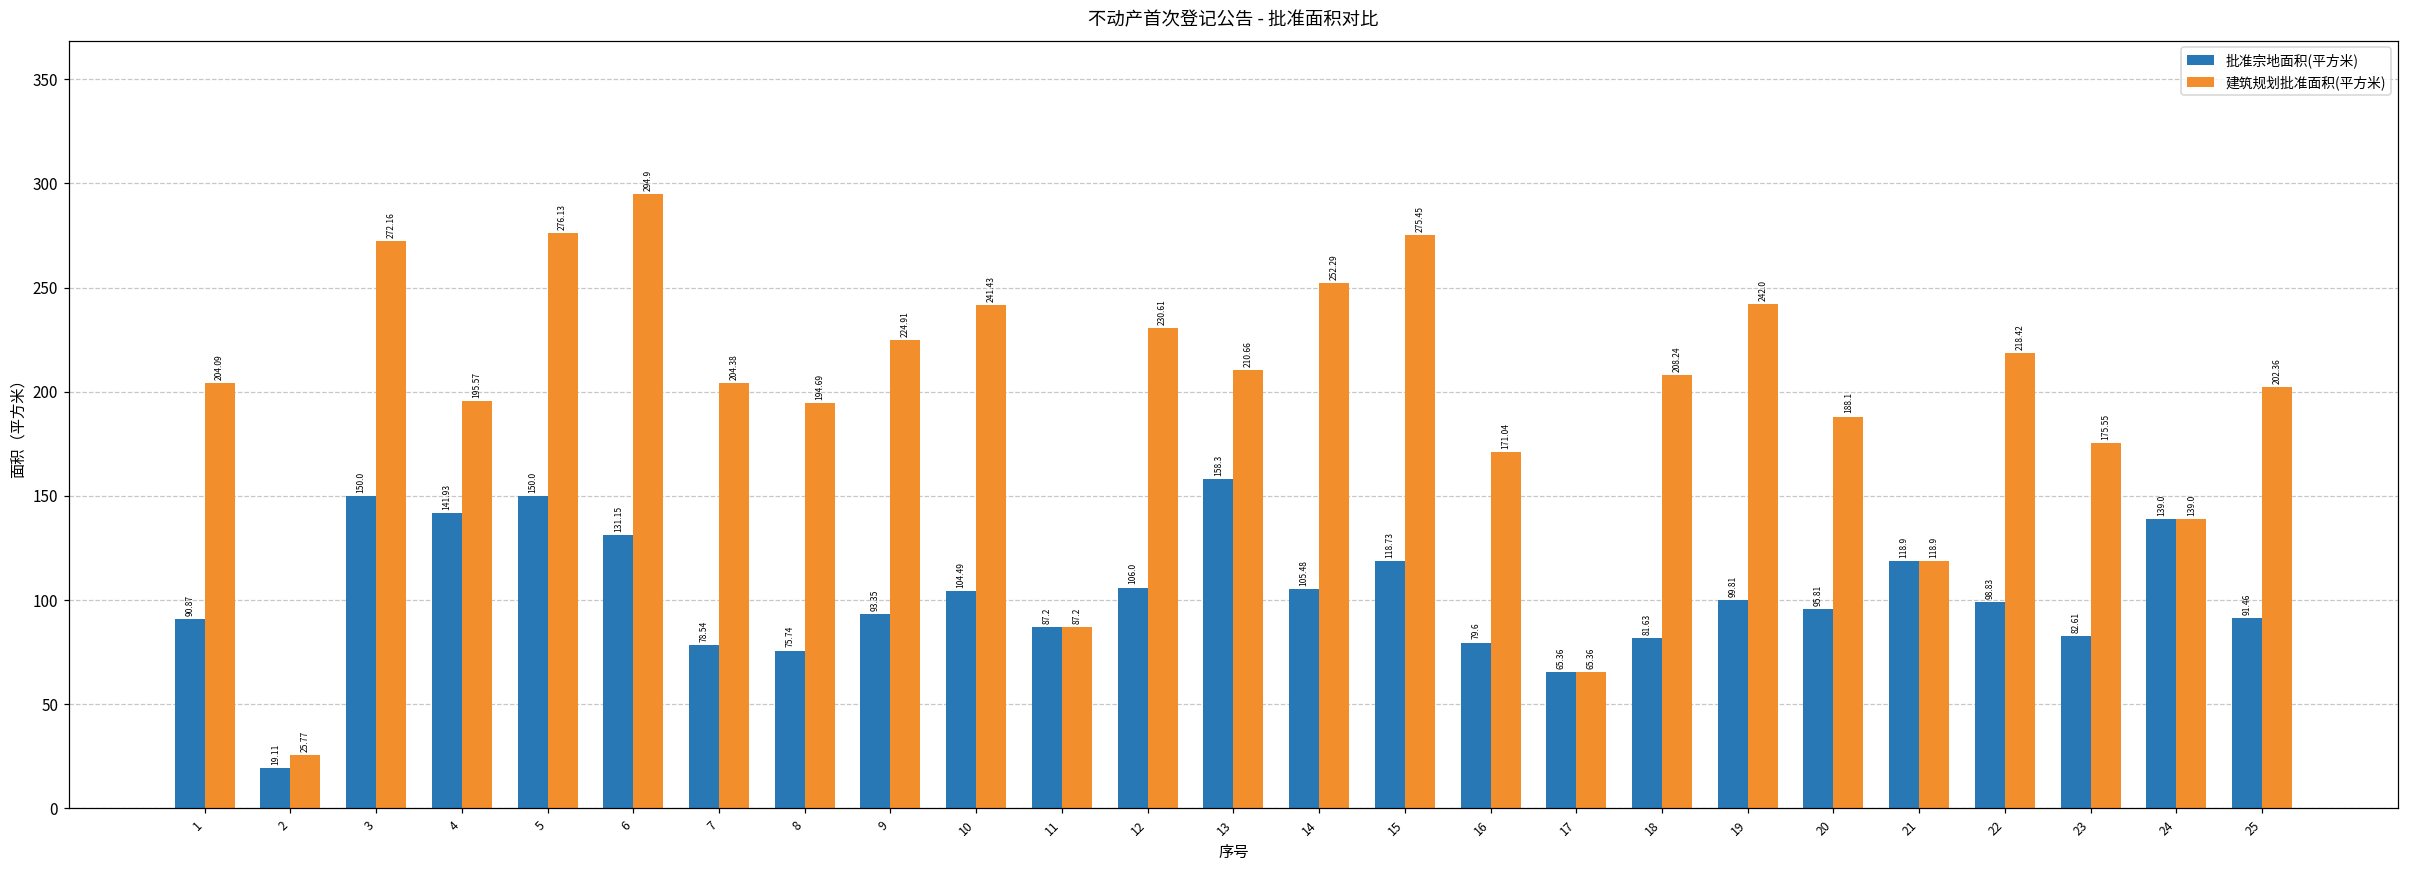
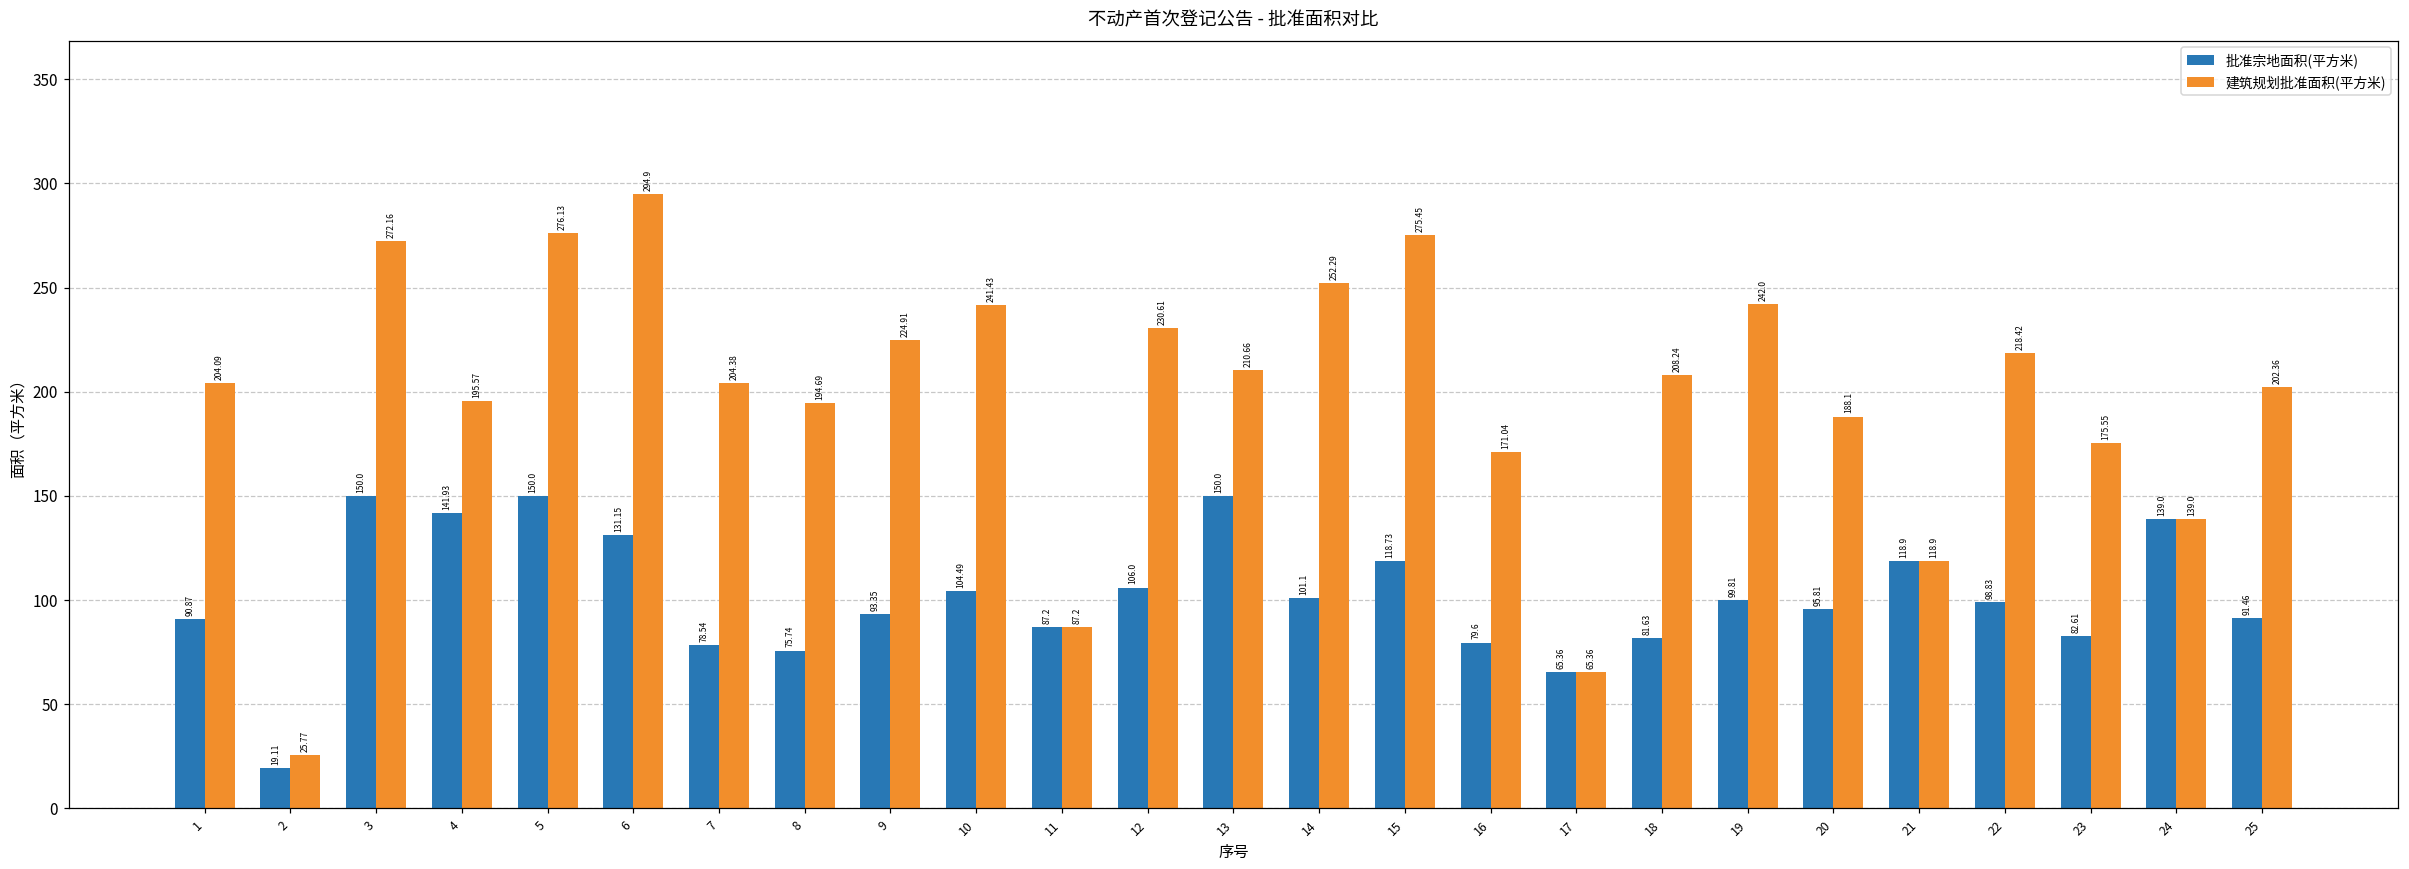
  {
    "批准宗地面积(平方米)": {
      "1": 90.87,
      "2": 19.11,
      "3": 150.0,
      "4": 141.93,
      "5": 150.0,
      "6": 131.15,
      "7": 78.54,
      "8": 75.74,
      "9": 93.35,
      "10": 104.49,
      "11": 87.2,
      "12": 106.0,
-     "13": 158.3,
-     "14": 105.48,
+     "13": 150.0,
+     "14": 101.1,
      "15": 118.73,
      "16": 79.6,
      "17": 65.36,
      "18": 81.63,
      "19": 99.81,
      "20": 95.81,
      "21": 118.9,
      "22": 98.83,
      "23": 82.61,
      "24": 139.0,
      "25": 91.46
    },
    "建筑规划批准面积(平方米)": {
      "1": 204.09,
      "2": 25.77,
      "3": 272.16,
      "4": 195.57,
      "5": 276.13,
      "6": 294.9,
      "7": 204.38,
      "8": 194.69,
      "9": 224.91,
      "10": 241.43,
      "11": 87.2,
      "12": 230.61,
      "13": 210.66,
      "14": 252.29,
      "15": 275.45,
      "16": 171.04,
      "17": 65.36,
      "18": 208.24,
      "19": 242.0,
      "20": 188.1,
      "21": 118.9,
      "22": 218.42,
      "23": 175.55,
      "24": 139.0,
      "25": 202.36
    }
  }
